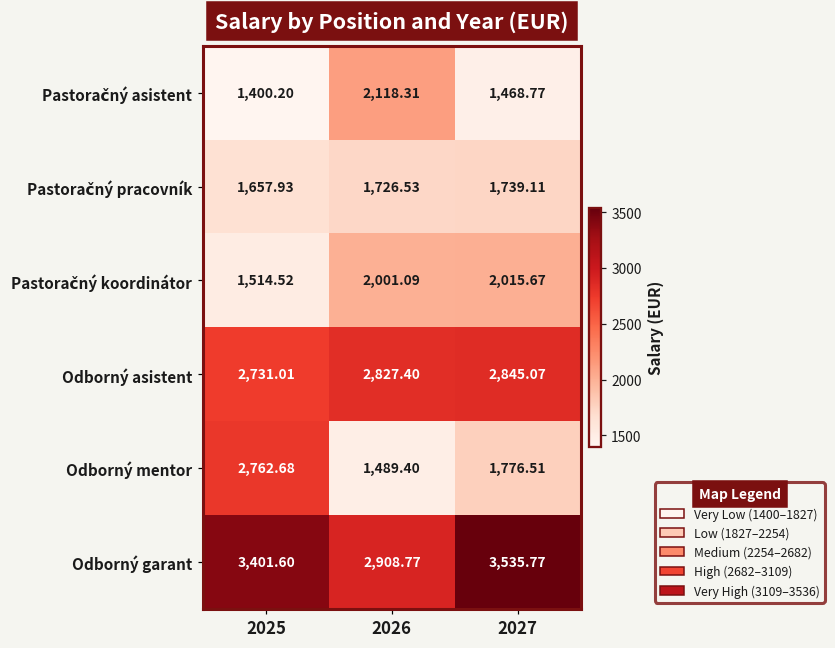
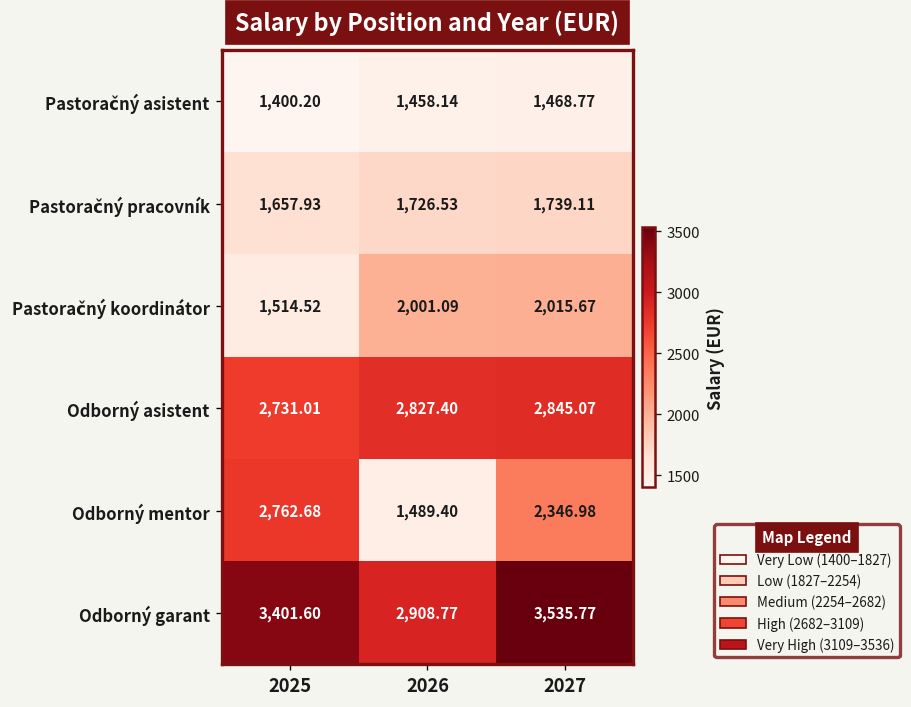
  {
    "Pastoračný asistent": {
      "2025": "1,400.20",
-     "2026": "2,118.31",
+     "2026": "1,458.14",
      "2027": "1,468.77"
    },
    "Pastoračný pracovník": {
      "2025": "1,657.93",
      "2026": "1,726.53",
      "2027": "1,739.11"
    },
    "Pastoračný koordinátor": {
      "2025": "1,514.52",
      "2026": "2,001.09",
      "2027": "2,015.67"
    },
    "Odborný asistent": {
      "2025": "2,731.01",
      "2026": "2,827.40",
      "2027": "2,845.07"
    },
    "Odborný mentor": {
      "2025": "2,762.68",
      "2026": "1,489.40",
-     "2027": "1,776.51"
+     "2027": "2,346.98"
    },
    "Odborný garant": {
      "2025": "3,401.60",
      "2026": "2,908.77",
      "2027": "3,535.77"
    }
  }
